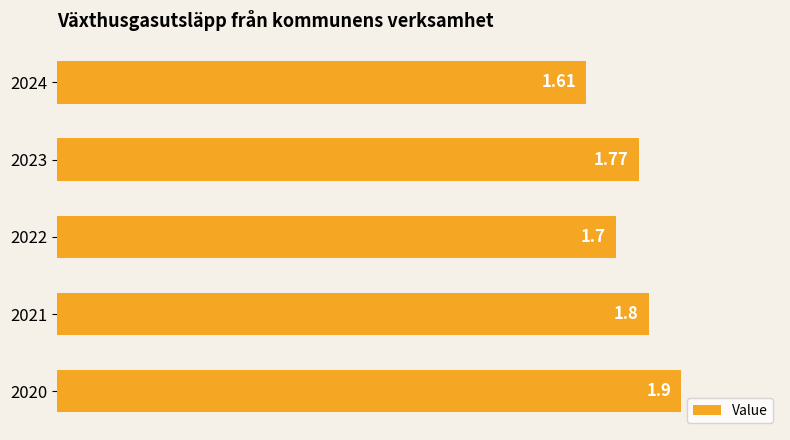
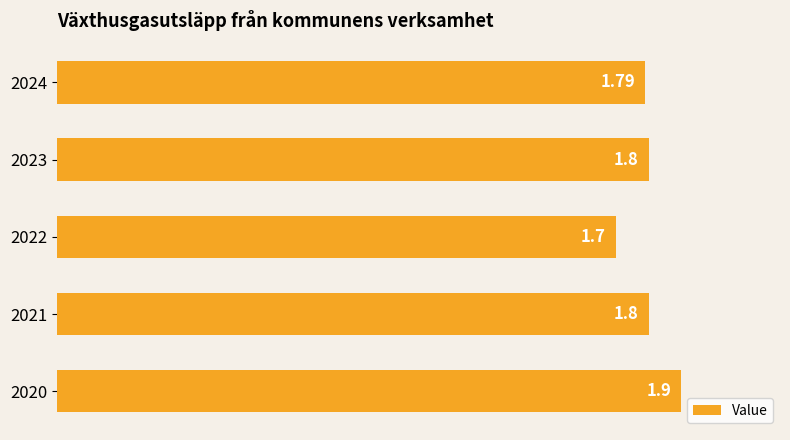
  {
-   "2024": 1.61,
-   "2023": 1.77,
+   "2024": 1.79,
+   "2023": 1.8,
    "2022": 1.7,
    "2021": 1.8,
    "2020": 1.9
  }
